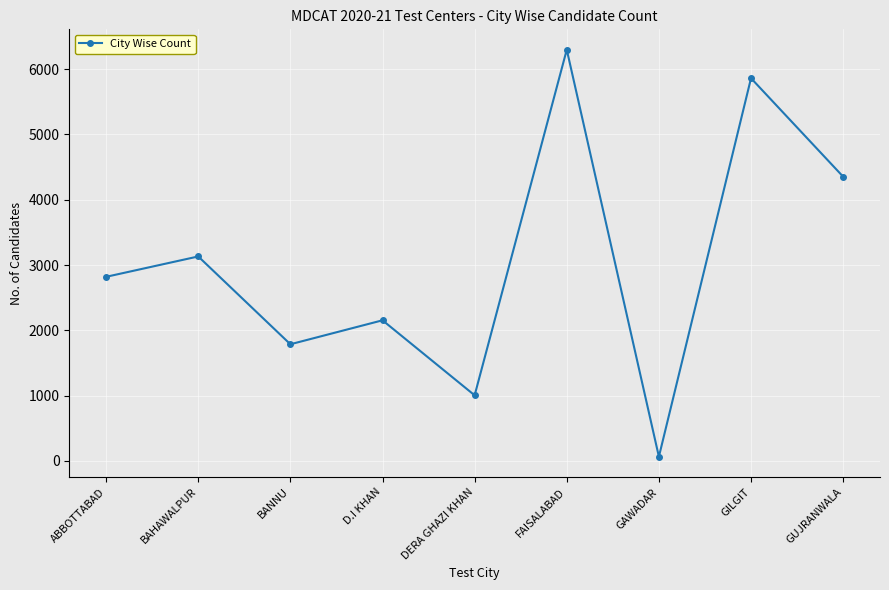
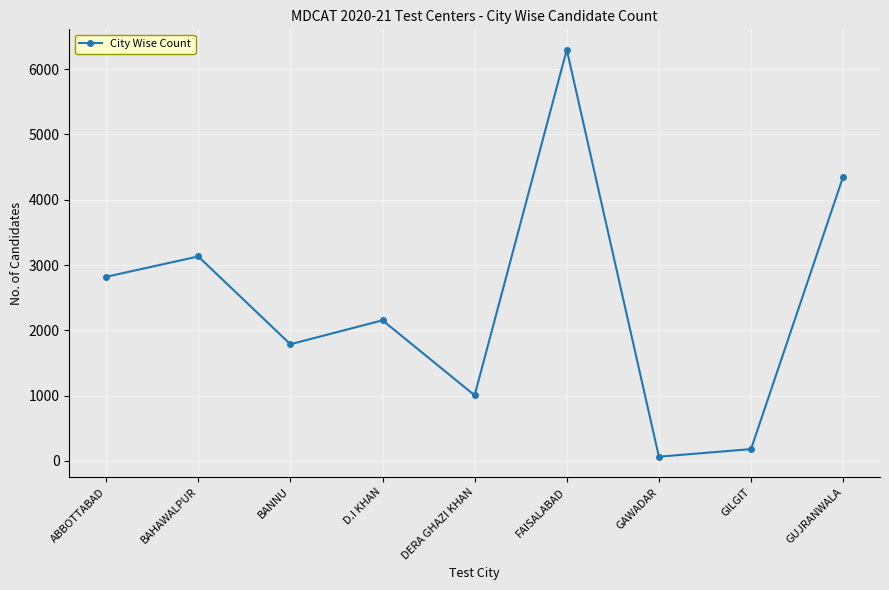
  {
    "ABBOTTABAD": 2800,
    "BAHAWALPUR": 3100,
    "BANNU": 1800,
    "D.I KHAN": 2200,
    "DERA GHAZI KHAN": 1000,
    "FAISALABAD": 6300,
    "GAWADAR": 100,
-   "GILGIT": 5900,
+   "GILGIT": 200,
    "GUJRANWALA": 4400
  }
